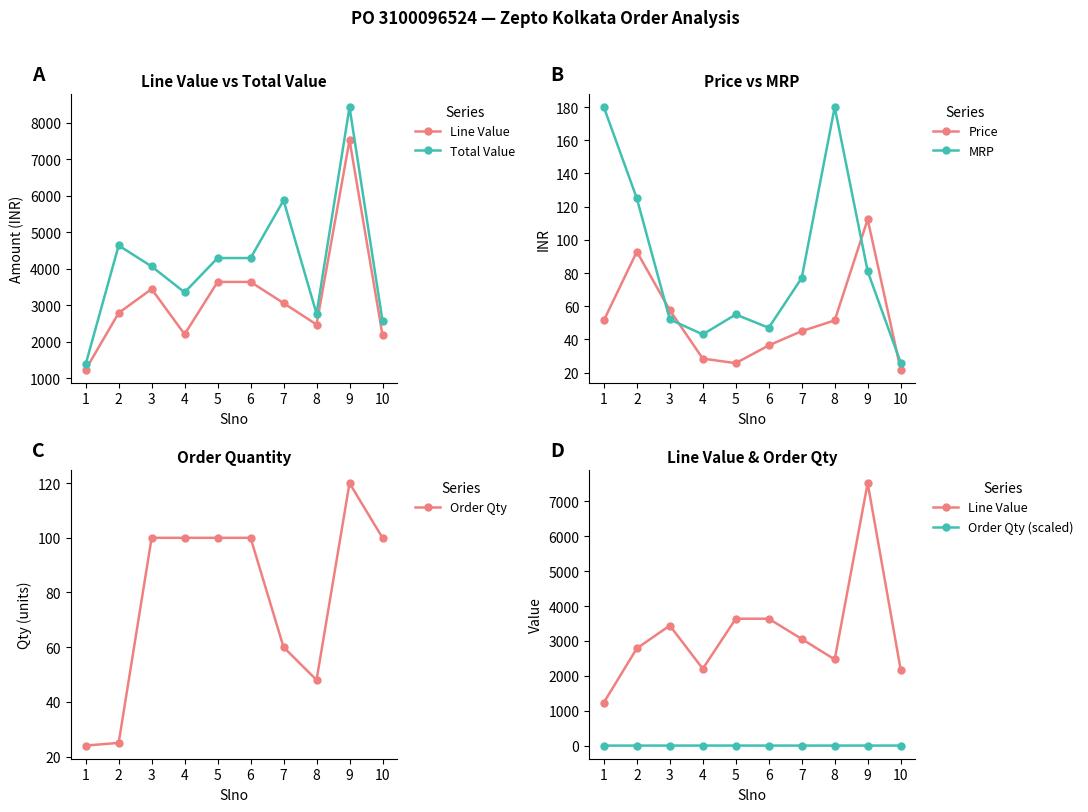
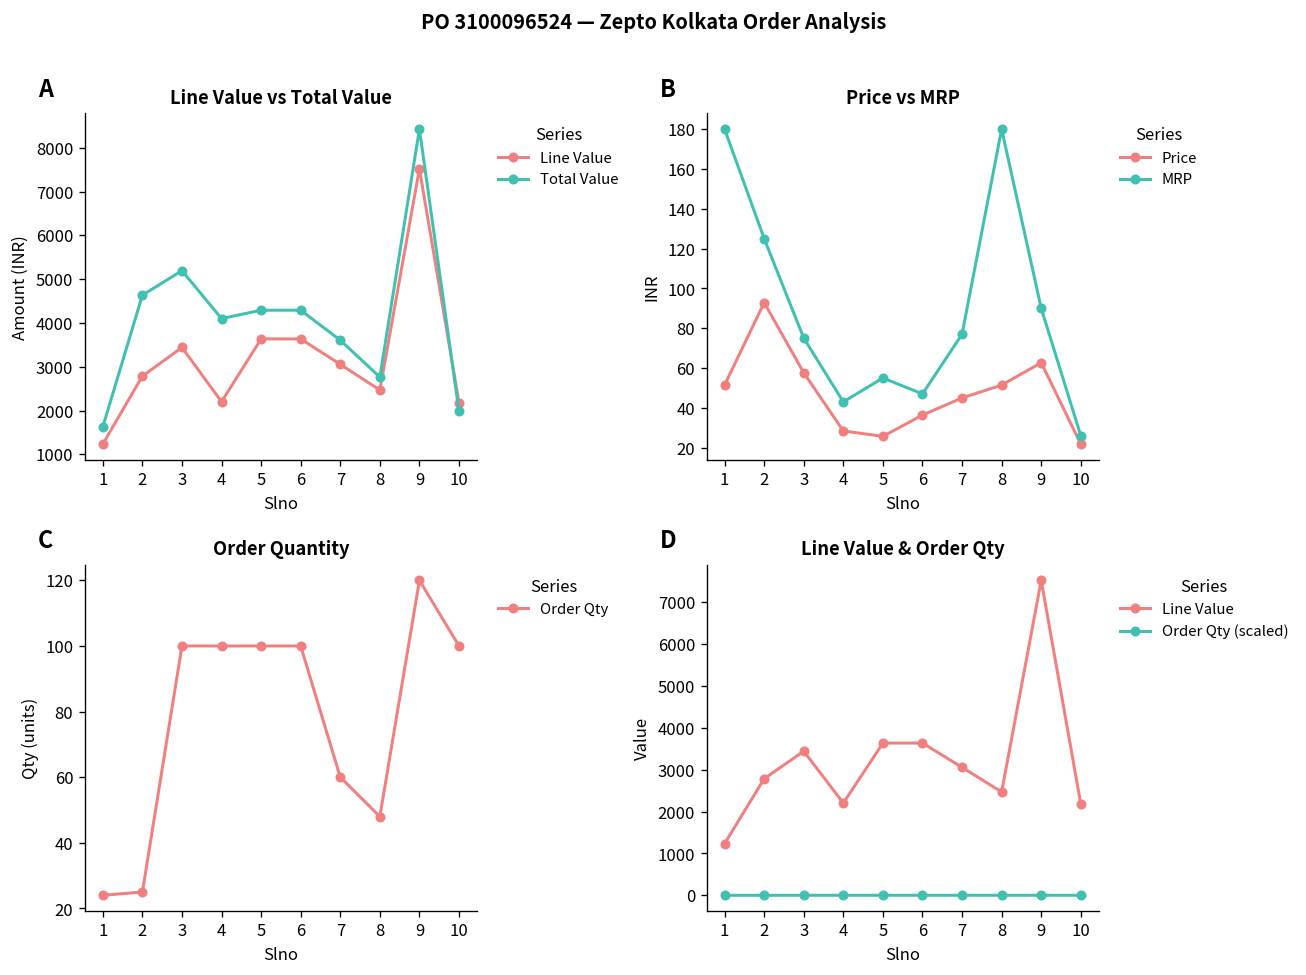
  {
    "Line Value vs Total Value": {
      "Line Value": {
        "1": 1200,
        "2": 2800,
        "3": 3400,
        "4": 2200,
        "5": 3600,
        "6": 3600,
        "7": 3100,
        "8": 2500,
        "9": 7500,
        "10": 2200
      },
      "Total Value": {
-       "1": 1400,
+       "1": 1600,
        "2": 4600,
-       "3": 4100,
-       "4": 3400,
+       "3": 5200,
+       "4": 4100,
        "5": 4300,
        "6": 4300,
-       "7": 5900,
+       "7": 3600,
        "8": 2800,
        "9": 8400,
-       "10": 2600
+       "10": 2000
      }
    },
    "Price vs MRP": {
      "Price": {
        "1": 51,
        "2": 93,
        "3": 58,
        "4": 28,
        "5": 26,
        "6": 36,
        "7": 45,
        "8": 51,
-       "9": 112,
+       "9": 63,
        "10": 22
      },
      "MRP": {
        "1": 180,
        "2": 125,
-       "3": 52,
+       "3": 75,
        "4": 43,
        "5": 55,
        "6": 47,
        "7": 77,
        "8": 180,
-       "9": 81,
+       "9": 90,
        "10": 26
      }
    },
    "Order Quantity": {
      "1": 24,
      "2": 25,
      "3": 100,
      "4": 100,
      "5": 100,
      "6": 100,
      "7": 60,
      "8": 48,
      "9": 120,
      "10": 100
    },
    "Line Value & Order Qty": {
      "Line Value": {
        "1": 1200,
        "2": 2800,
        "3": 3400,
        "4": 2200,
        "5": 3600,
        "6": 3600,
        "7": 3100,
        "8": 2500,
        "9": 7500,
        "10": 2200
      },
      "Order Qty (scaled)": {
        "1": 0,
        "2": 0,
        "3": 0,
        "4": 0,
        "5": 0,
        "6": 0,
        "7": 0,
        "8": 0,
        "9": 0,
        "10": 0
      }
    }
  }
